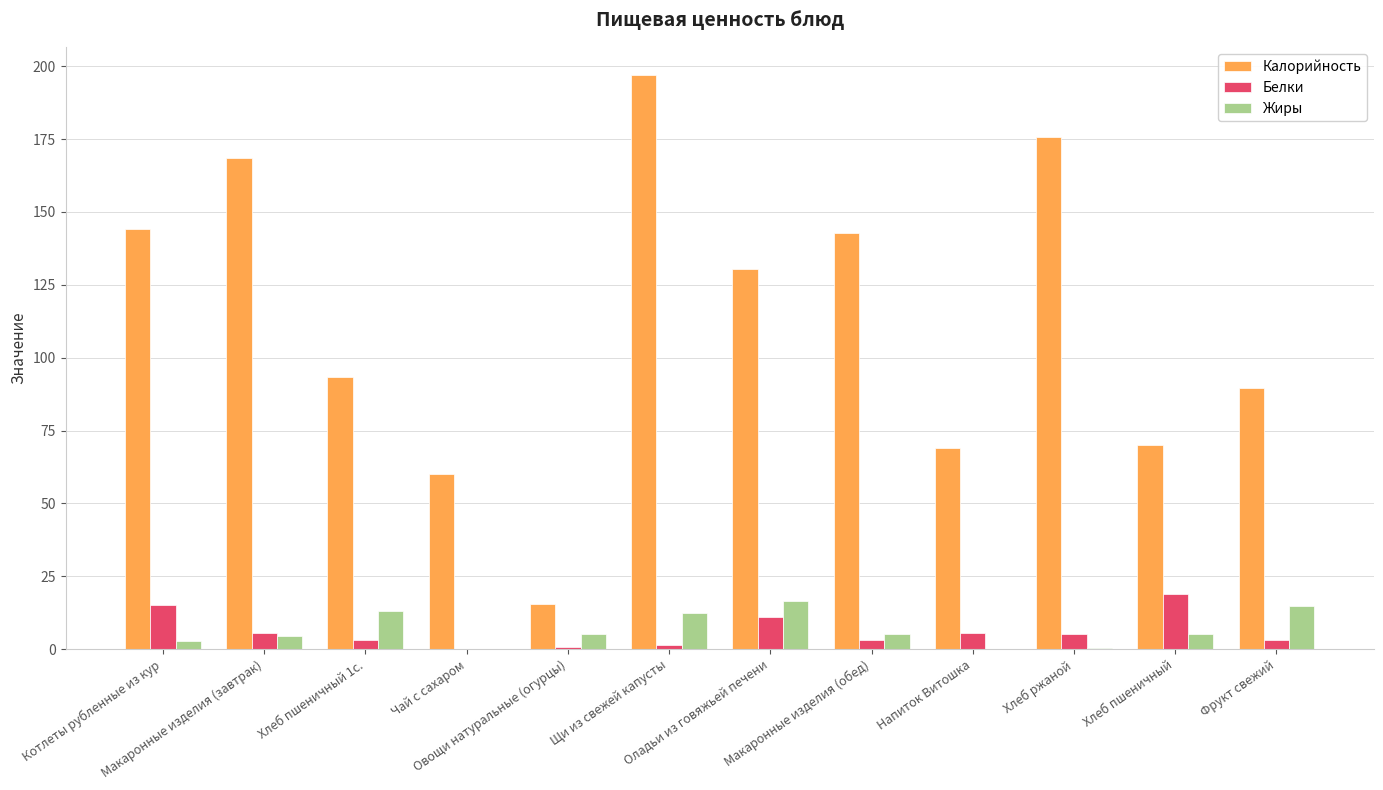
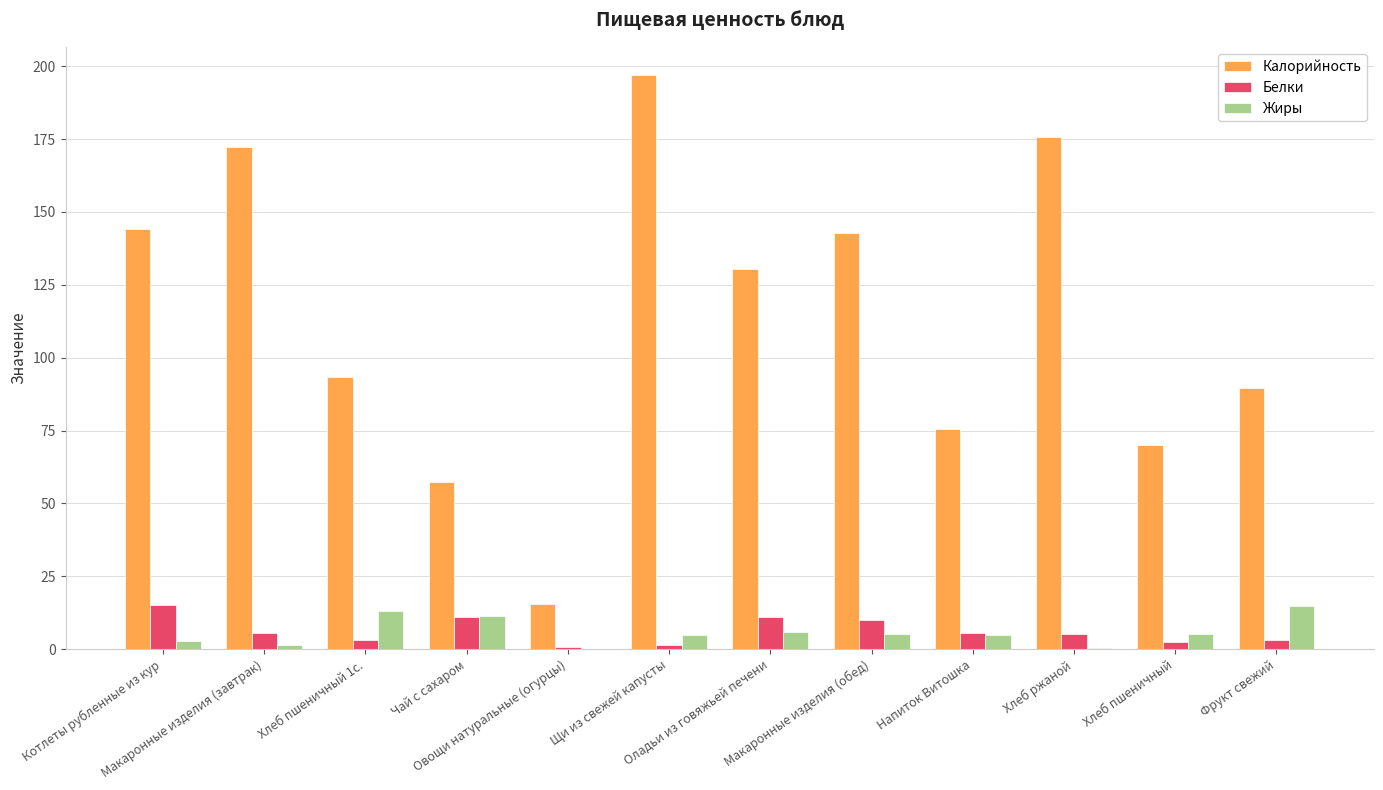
  {
    "Калорийность": {
      "Котлеты рубленные из кур": 144,
-     "Макаронные изделия (завтрак)": 168,
+     "Макаронные изделия (завтрак)": 172,
      "Хлеб пшеничный 1с.": 94,
-     "Чай с сахаром": 60,
+     "Чай с сахаром": 57,
      "Овощи натуральные (огурцы)": 16,
      "Щи из свежей капусты": 197,
      "Оладьи из говяжьей печени": 130,
      "Макаронные изделия (обед)": 143,
-     "Напиток Витошка": 69,
+     "Напиток Витошка": 75,
      "Хлеб ржаной": 176,
      "Хлеб пшеничный": 70,
      "Фрукт свежий": 90
    },
    "Белки": {
      "Котлеты рубленные из кур": 15,
      "Макаронные изделия (завтрак)": 6,
      "Хлеб пшеничный 1с.": 3,
-     "Чай с сахаром": 0,
+     "Чай с сахаром": 11,
      "Щи из свежей капусты": 2,
      "Оладьи из говяжьей печени": 11,
-     "Макаронные изделия (обед)": 3,
+     "Макаронные изделия (обед)": 10,
      "Напиток Витошка": 5,
      "Хлеб ржаной": 5,
-     "Хлеб пшеничный": 19,
+     "Хлеб пшеничный": 2,
      "Фрукт свежий": 3
    },
    "Жиры": {
      "Котлеты рубленные из кур": 3,
-     "Макаронные изделия (завтрак)": 5,
+     "Макаронные изделия (завтрак)": 2,
      "Хлеб пшеничный 1с.": 13,
-     "Чай с сахаром": 0,
-     "Овощи натуральные (огурцы)": 5,
-     "Щи из свежей капусты": 12,
-     "Оладьи из говяжьей печени": 17,
+     "Чай с сахаром": 11,
+     "Овощи натуральные (огурцы)": 0,
+     "Щи из свежей капусты": 5,
+     "Оладьи из говяжьей печени": 6,
      "Макаронные изделия (обед)": 5,
-     "Напиток Витошка": 0,
+     "Напиток Витошка": 5,
      "Хлеб пшеничный": 5,
      "Фрукт свежий": 15
    }
  }
